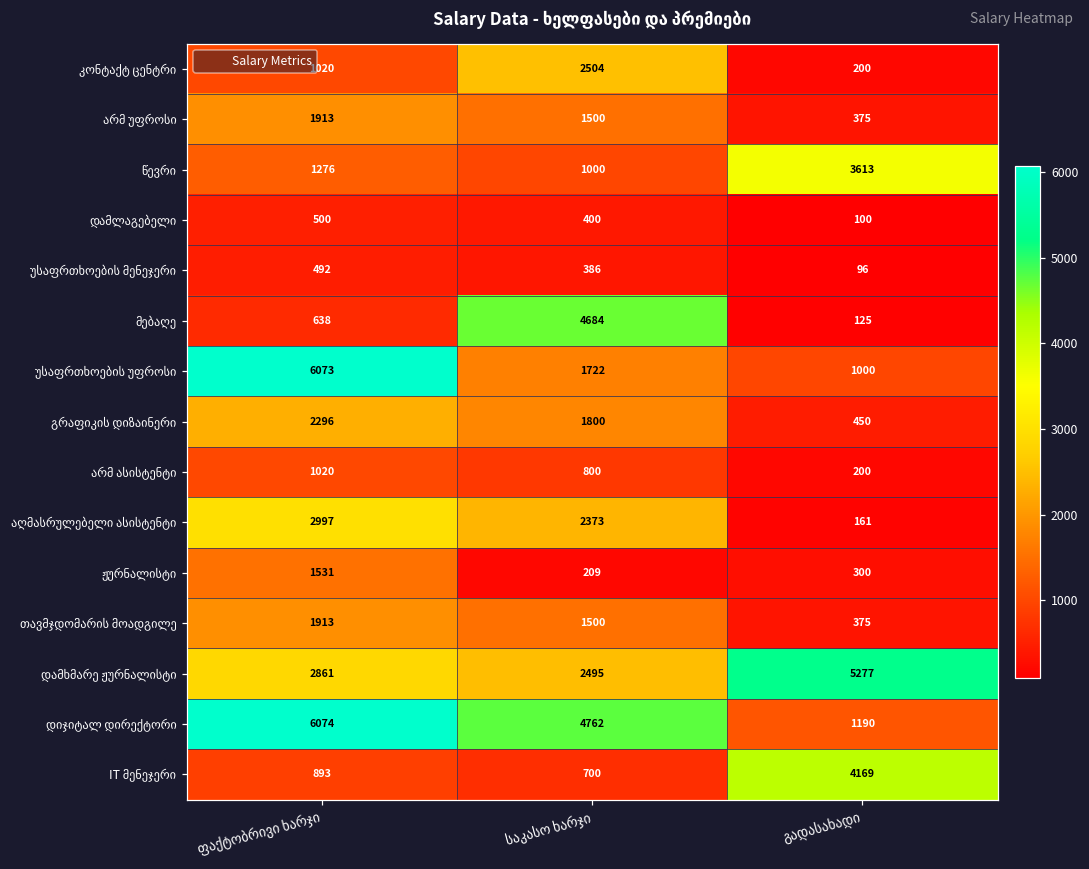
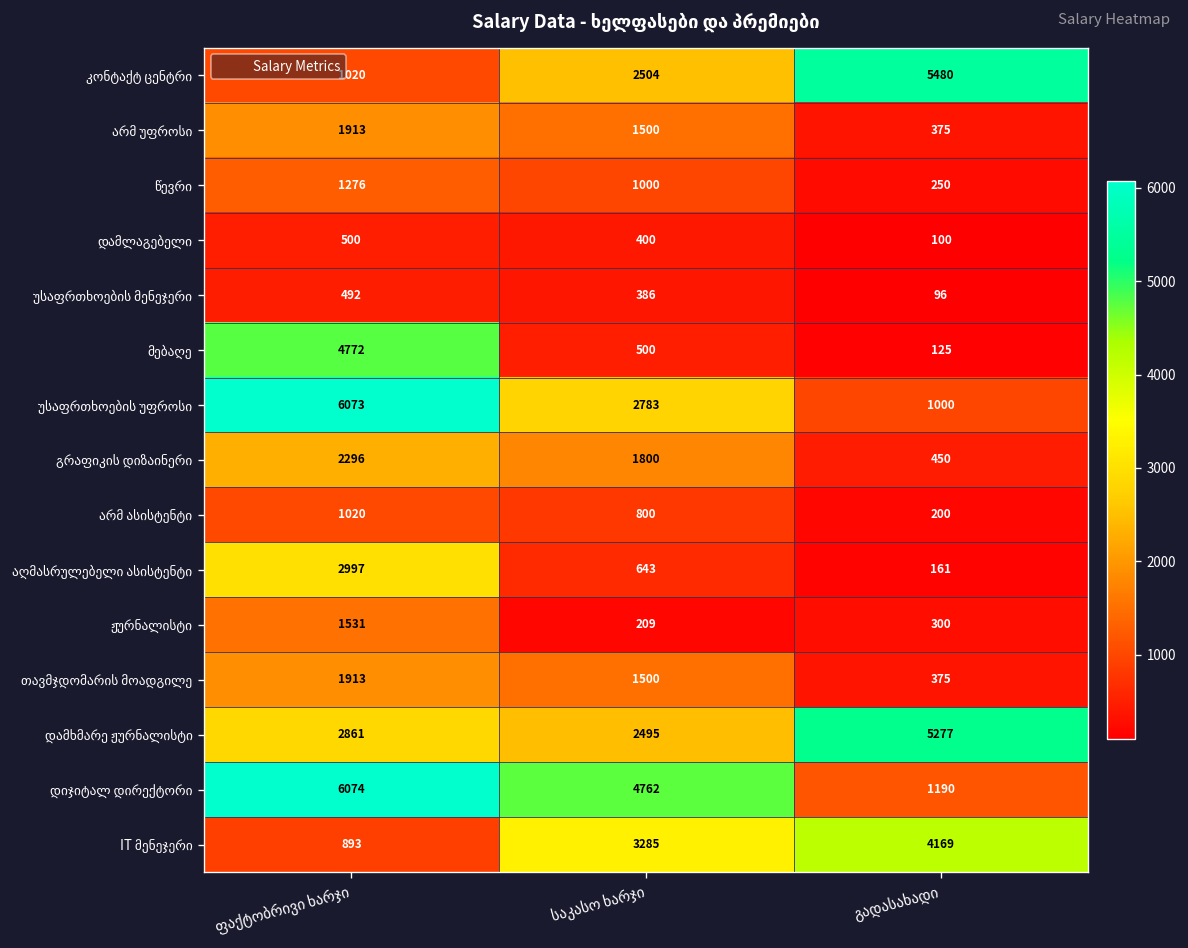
  {
    "კონტაქტ ცენტრი": {
      "საკასო ხარჯი": 2504,
-     "გადასახადი": 200
+     "გადასახადი": 5480
    },
    "არმ უფროსი": {
      "ფაქტობრივი ხარჯი": 1913,
      "საკასო ხარჯი": 1500,
      "გადასახადი": 375
    },
    "წევრი": {
      "ფაქტობრივი ხარჯი": 1276,
      "საკასო ხარჯი": 1000,
-     "გადასახადი": 3613
+     "გადასახადი": 250
    },
    "დამლაგებელი": {
      "ფაქტობრივი ხარჯი": 500,
      "საკასო ხარჯი": 400,
      "გადასახადი": 100
    },
    "უსაფრთხოების მენეჯერი": {
      "ფაქტობრივი ხარჯი": 492,
      "საკასო ხარჯი": 386,
      "გადასახადი": 96
    },
    "მებაღე": {
-     "ფაქტობრივი ხარჯი": 638,
-     "საკასო ხარჯი": 4684,
+     "ფაქტობრივი ხარჯი": 4772,
+     "საკასო ხარჯი": 500,
      "გადასახადი": 125
    },
    "უსაფრთხოების უფროსი": {
      "ფაქტობრივი ხარჯი": 6073,
-     "საკასო ხარჯი": 1722,
+     "საკასო ხარჯი": 2783,
      "გადასახადი": 1000
    },
    "გრაფიკის დიზაინერი": {
      "ფაქტობრივი ხარჯი": 2296,
      "საკასო ხარჯი": 1800,
      "გადასახადი": 450
    },
    "არმ ასისტენტი": {
      "ფაქტობრივი ხარჯი": 1020,
      "საკასო ხარჯი": 800,
      "გადასახადი": 200
    },
    "აღმასრულებელი ასისტენტი": {
      "ფაქტობრივი ხარჯი": 2997,
-     "საკასო ხარჯი": 2373,
+     "საკასო ხარჯი": 643,
      "გადასახადი": 161
    },
    "ჟურნალისტი": {
      "ფაქტობრივი ხარჯი": 1531,
      "საკასო ხარჯი": 209,
      "გადასახადი": 300
    },
    "თავმჯდომარის მოადგილე": {
      "ფაქტობრივი ხარჯი": 1913,
      "საკასო ხარჯი": 1500,
      "გადასახადი": 375
    },
    "დამხმარე ჟურნალისტი": {
      "ფაქტობრივი ხარჯი": 2861,
      "საკასო ხარჯი": 2495,
      "გადასახადი": 5277
    },
    "დიჯიტალ დირექტორი": {
      "ფაქტობრივი ხარჯი": 6074,
      "საკასო ხარჯი": 4762,
      "გადასახადი": 1190
    },
    "IT მენეჯერი": {
      "ფაქტობრივი ხარჯი": 893,
-     "საკასო ხარჯი": 700,
+     "საკასო ხარჯი": 3285,
      "გადასახადი": 4169
    }
  }
